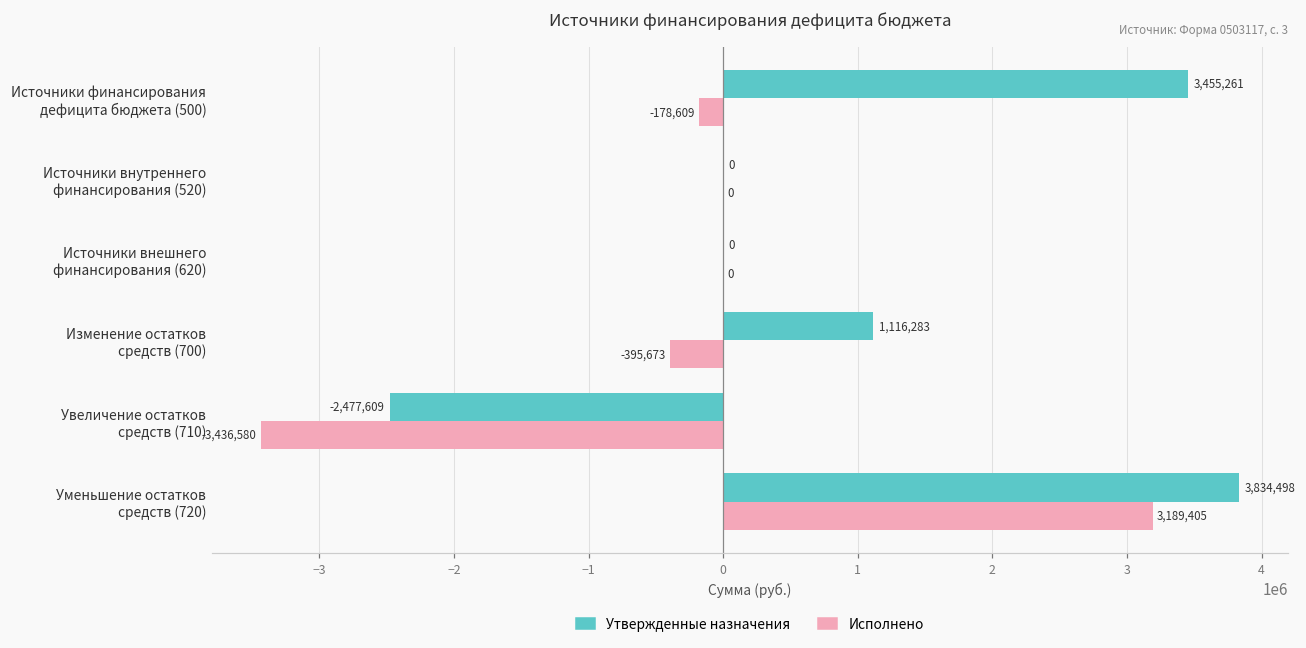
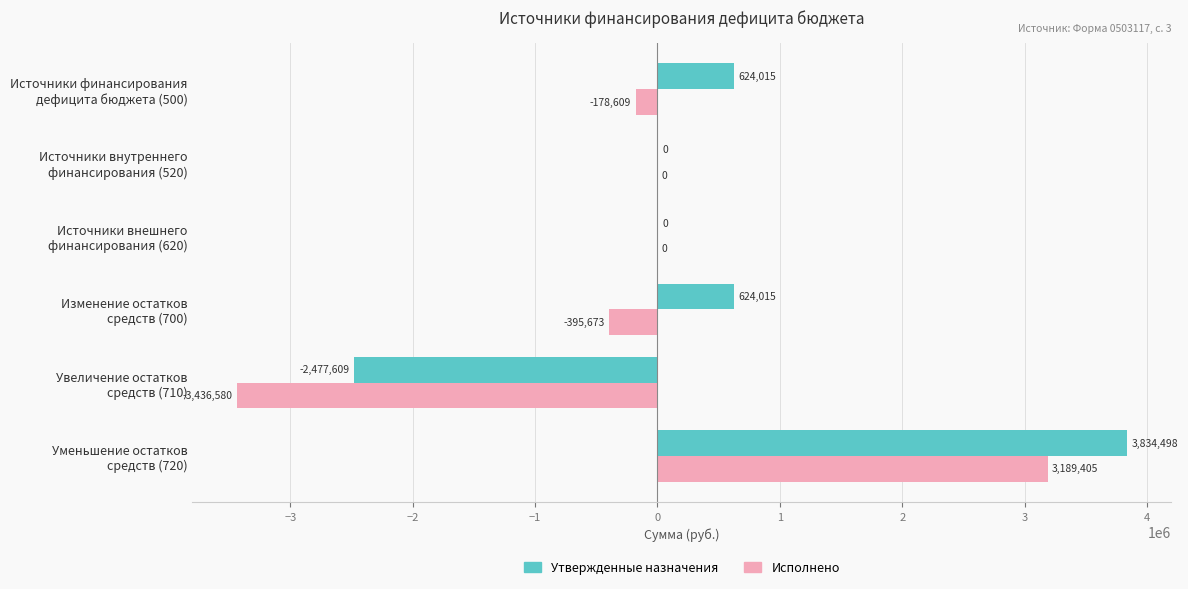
  {
    "Утвержденные назначения": {
-     "Источники финансирования дефицита бюджета (500)": "3,455,261",
+     "Источники финансирования дефицита бюджета (500)": "624,015",
      "Источники внутреннего финансирования (520)": "0",
      "Источники внешнего финансирования (620)": "0",
-     "Изменение остатков средств (700)": "1,116,283",
+     "Изменение остатков средств (700)": "624,015",
      "Увеличение остатков средств (710)": "-2,477,609",
      "Уменьшение остатков средств (720)": "3,834,498"
    },
    "Исполнено": {
      "Источники финансирования дефицита бюджета (500)": "-178,609",
      "Источники внутреннего финансирования (520)": "0",
      "Источники внешнего финансирования (620)": "0",
      "Изменение остатков средств (700)": "-395,673",
      "Увеличение остатков средств (710)": "-3,436,580",
      "Уменьшение остатков средств (720)": "3,189,405"
    }
  }
